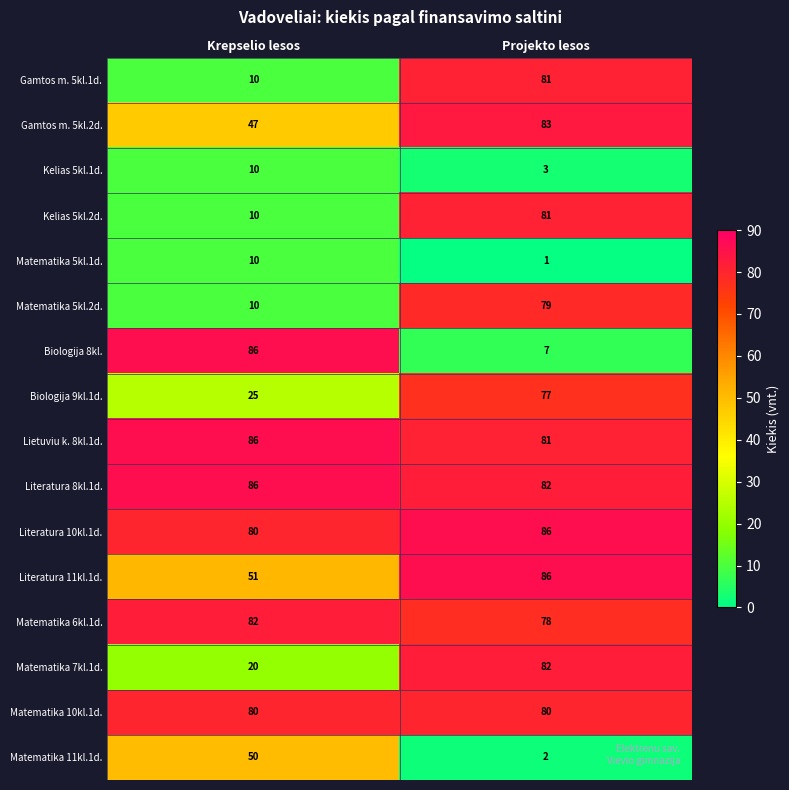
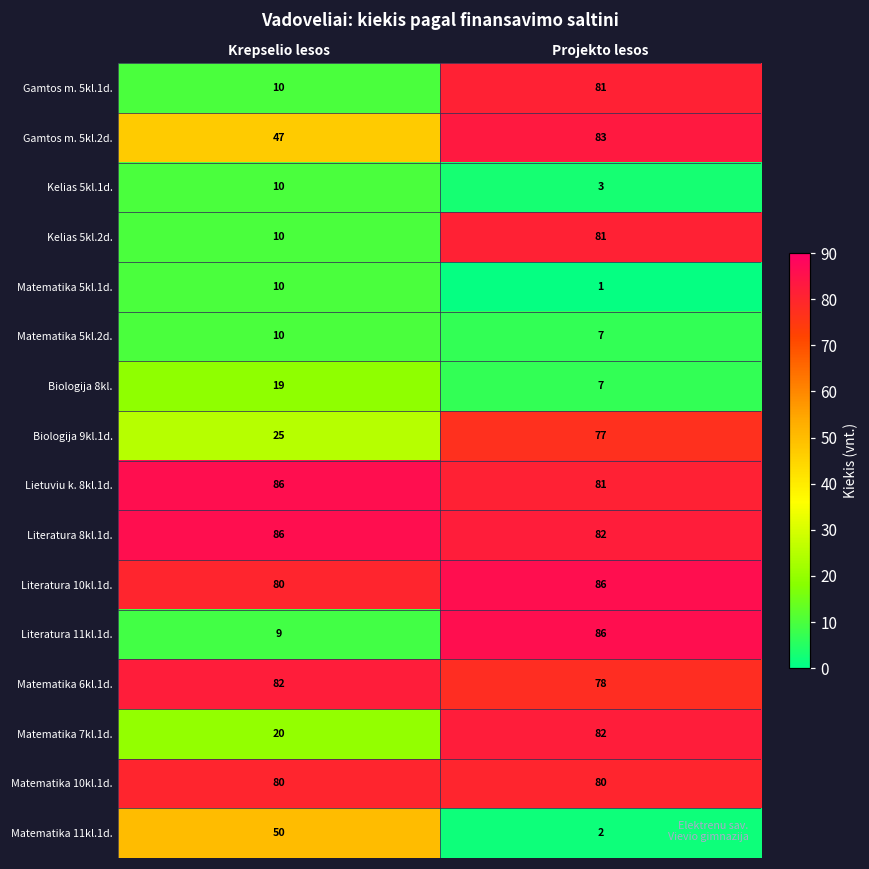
  {
    "Gamtos m. 5kl.1d.": {
      "Krepselio lesos": 10,
      "Projekto lesos": 81
    },
    "Gamtos m. 5kl.2d.": {
      "Krepselio lesos": 47,
      "Projekto lesos": 83
    },
    "Kelias 5kl.1d.": {
      "Krepselio lesos": 10,
      "Projekto lesos": 3
    },
    "Kelias 5kl.2d.": {
      "Krepselio lesos": 10,
      "Projekto lesos": 81
    },
    "Matematika 5kl.1d.": {
      "Krepselio lesos": 10,
      "Projekto lesos": 1
    },
    "Matematika 5kl.2d.": {
      "Krepselio lesos": 10,
-     "Projekto lesos": 79
+     "Projekto lesos": 7
    },
    "Biologija 8kl.": {
-     "Krepselio lesos": 86,
+     "Krepselio lesos": 19,
      "Projekto lesos": 7
    },
    "Biologija 9kl.1d.": {
      "Krepselio lesos": 25,
      "Projekto lesos": 77
    },
    "Lietuviu k. 8kl.1d.": {
      "Krepselio lesos": 86,
      "Projekto lesos": 81
    },
    "Literatura 8kl.1d.": {
      "Krepselio lesos": 86,
      "Projekto lesos": 82
    },
    "Literatura 10kl.1d.": {
      "Krepselio lesos": 80,
      "Projekto lesos": 86
    },
    "Literatura 11kl.1d.": {
-     "Krepselio lesos": 51,
+     "Krepselio lesos": 9,
      "Projekto lesos": 86
    },
    "Matematika 6kl.1d.": {
      "Krepselio lesos": 82,
      "Projekto lesos": 78
    },
    "Matematika 7kl.1d.": {
      "Krepselio lesos": 20,
      "Projekto lesos": 82
    },
    "Matematika 10kl.1d.": {
      "Krepselio lesos": 80,
      "Projekto lesos": 80
    },
    "Matematika 11kl.1d.": {
      "Krepselio lesos": 50
    }
  }
